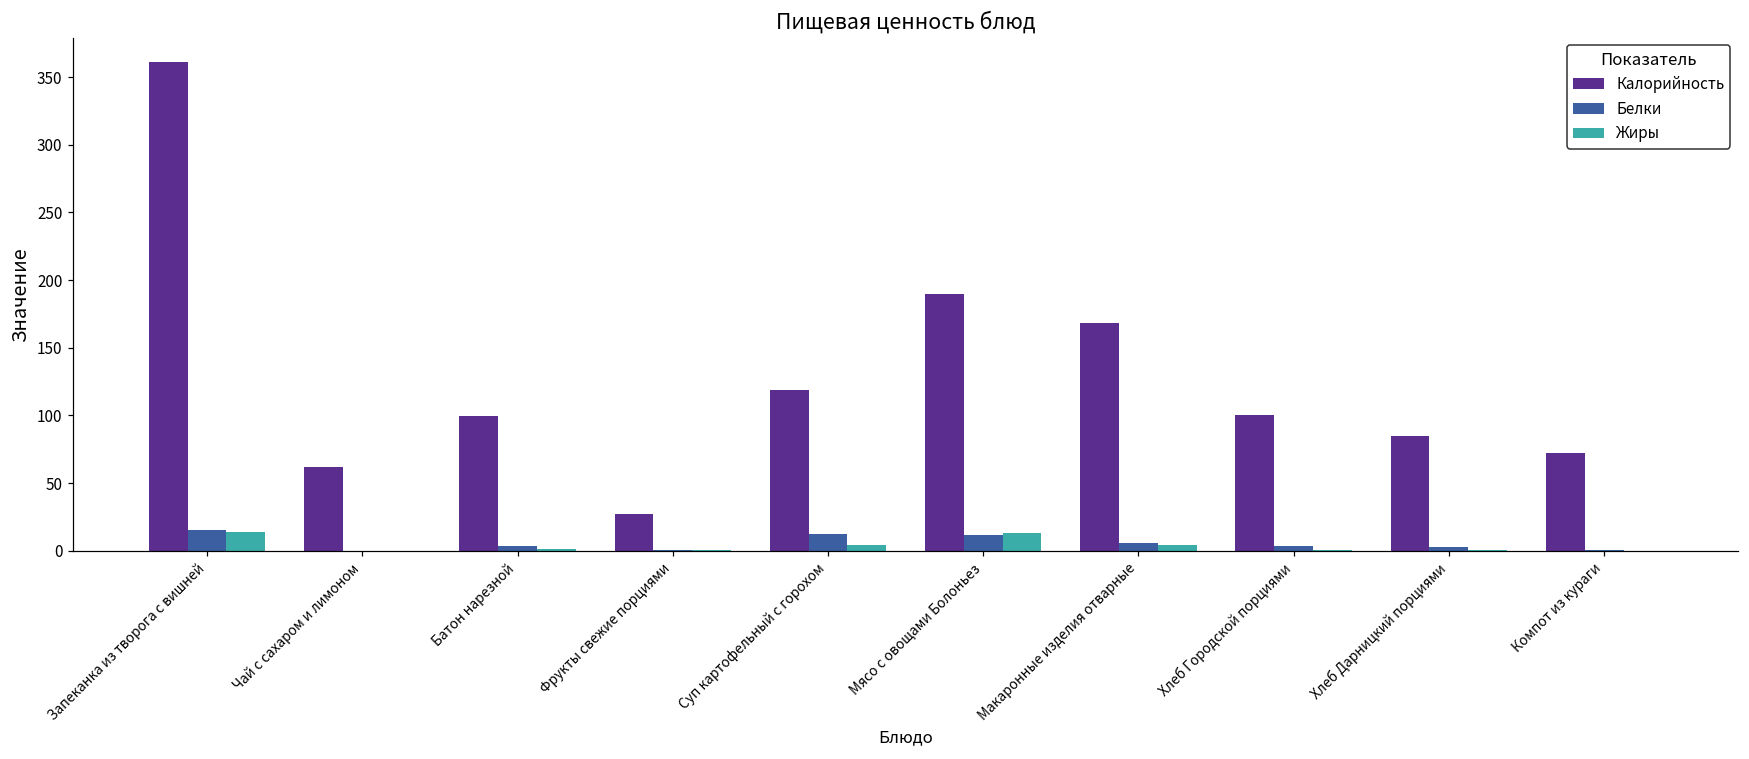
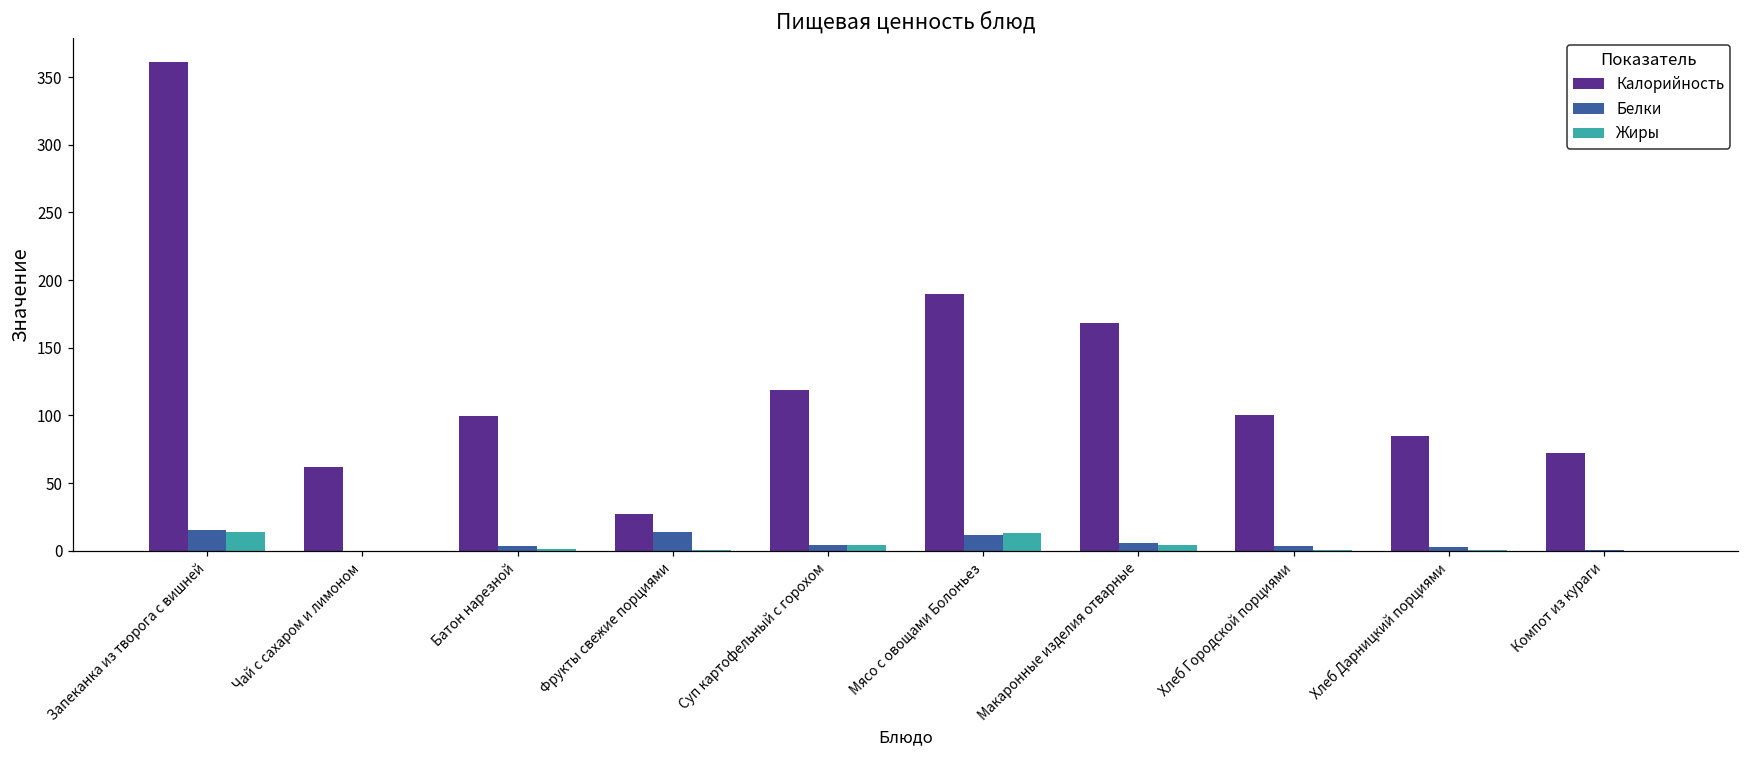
  {
    "Калорийность": {
      "Запеканка из творога с вишней": 361,
      "Чай с сахаром и лимоном": 62,
      "Батон нарезной": 99,
      "Фрукты свежие порциями": 27,
      "Суп картофельный с горохом": 119,
      "Мясо с овощами Болоньез": 190,
      "Макаронные изделия отварные": 169,
      "Хлеб Городской порциями": 100,
      "Хлеб Дарницкий порциями": 85,
      "Компот из кураги": 72
    },
    "Белки": {
      "Запеканка из творога с вишней": 15,
      "Батон нарезной": 4,
-     "Фрукты свежие порциями": 0,
-     "Суп картофельный с горохом": 13,
+     "Фрукты свежие порциями": 14,
+     "Суп картофельный с горохом": 4,
      "Мясо с овощами Болоньез": 12,
      "Макаронные изделия отварные": 6,
      "Хлеб Городской порциями": 3,
      "Хлеб Дарницкий порциями": 3
    },
    "Жиры": {
      "Запеканка из творога с вишней": 14,
      "Чай с сахаром и лимоном": 0,
      "Суп картофельный с горохом": 4,
      "Мясо с овощами Болоньез": 13,
      "Макаронные изделия отварные": 5,
      "Компот из кураги": 0
    }
  }
